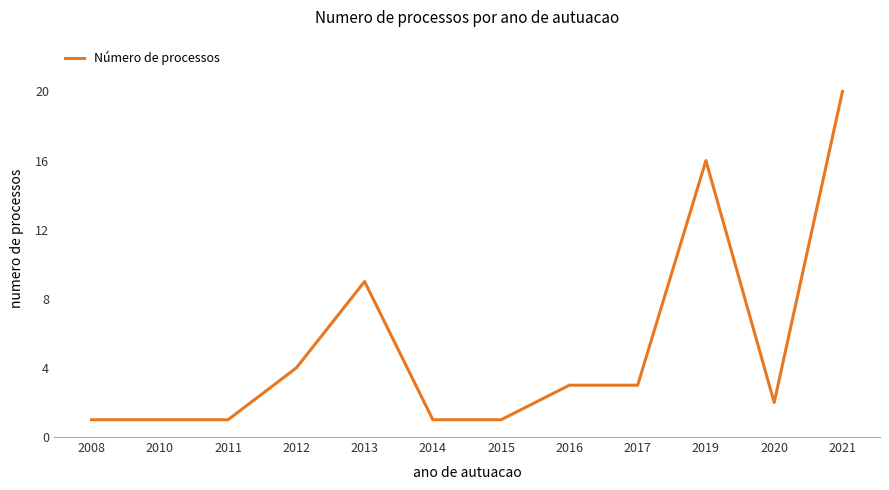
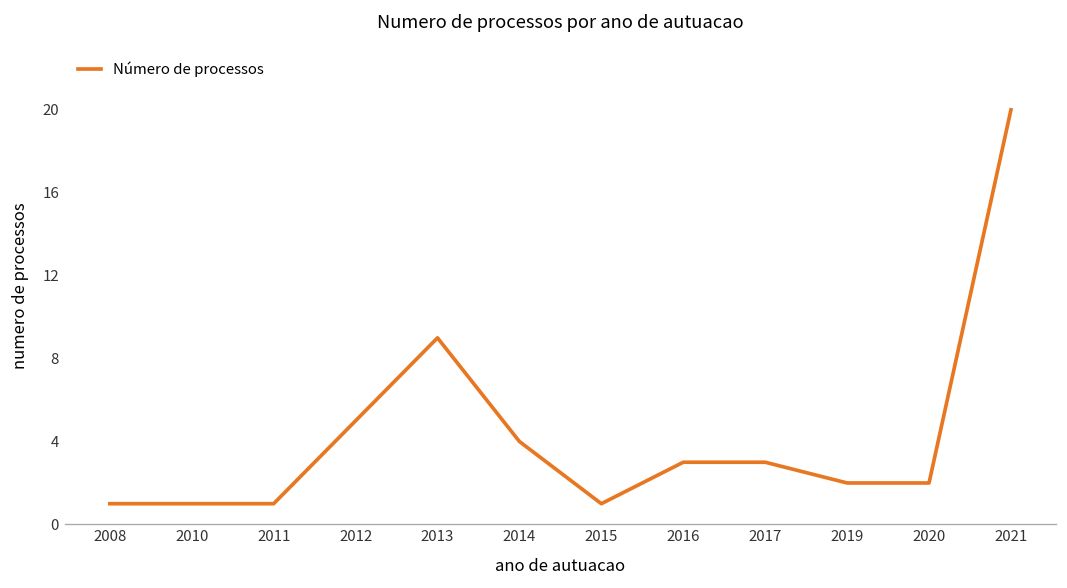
  {
    "2008": 1,
    "2010": 1,
    "2011": 1,
-   "2012": 4,
+   "2012": 5,
    "2013": 9,
-   "2014": 1,
+   "2014": 4,
    "2015": 1,
    "2016": 3,
    "2017": 3,
-   "2019": 16,
+   "2019": 2,
    "2020": 2,
    "2021": 20
  }
